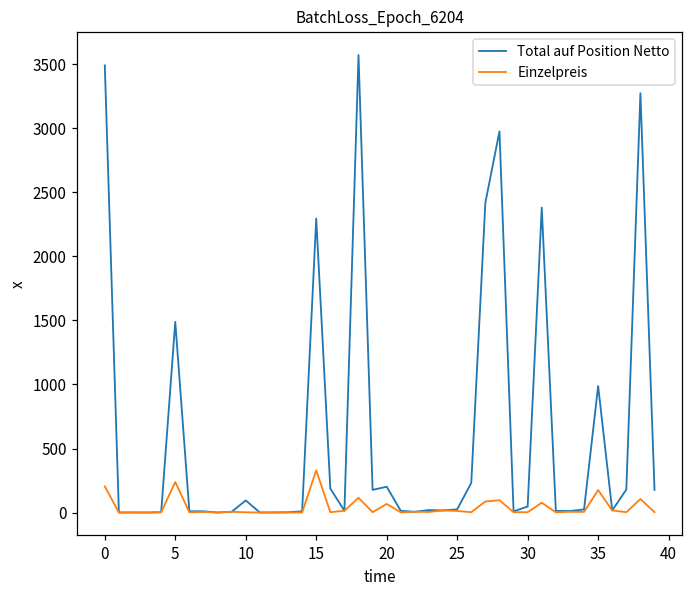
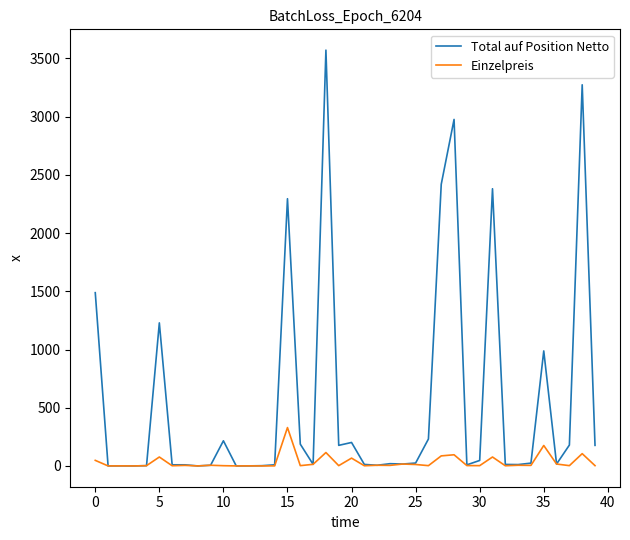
  {
    "Total auf Position Netto": {
-     "0": 3490,
-     "5": 1490,
-     "10": 90,
+     "0": 1490,
+     "5": 1230,
+     "10": 220,
      "15": 2300,
      "20": 200,
      "30": 50,
      "35": 990
    },
    "Einzelpreis": {
-     "0": 200,
-     "5": 240,
+     "0": 50,
+     "5": 80,
      "10": 0,
      "15": 330,
      "20": 70,
      "30": 0,
      "35": 180
    }
  }
